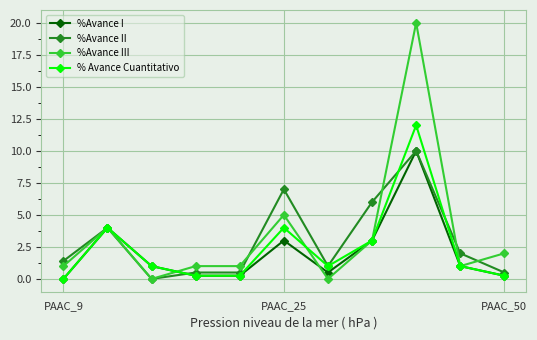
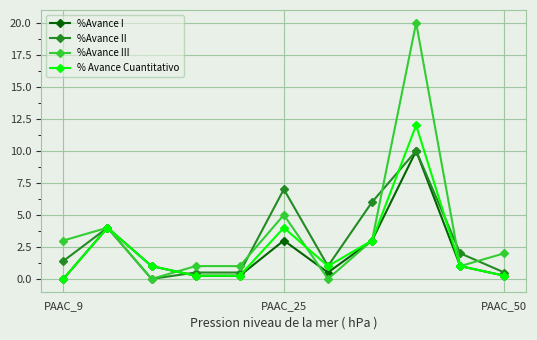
  {
    "%Avance I": {
      "PAAC_25": 3
    },
    "%Avance II": {
      "PAAC_9": 1.4,
      "PAAC_25": 7,
      "PAAC_50": 0.5
    },
    "%Avance III": {
-     "PAAC_9": 1,
+     "PAAC_9": 3,
      "PAAC_25": 5,
      "PAAC_50": 2
    },
    "% Avance Cuantitativo": {
      "PAAC_25": 4
    }
  }
